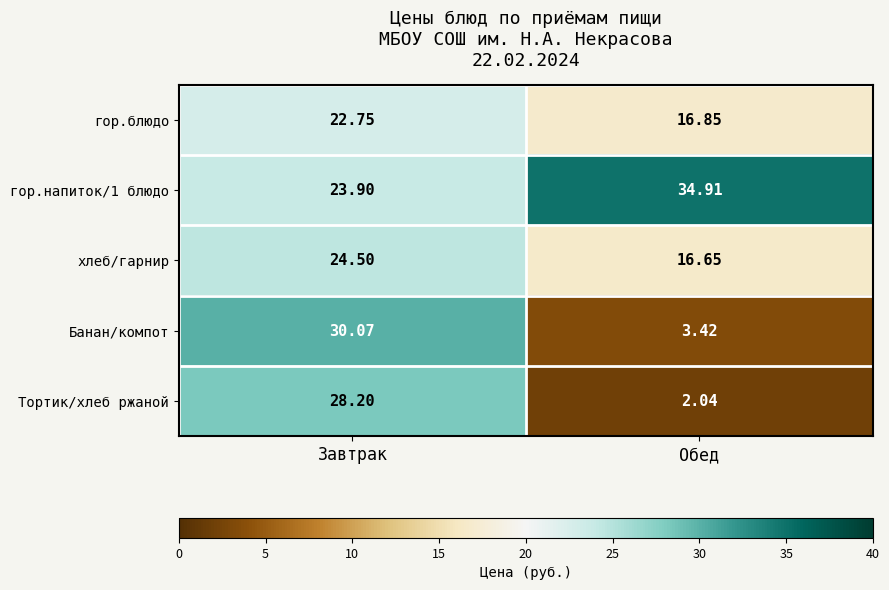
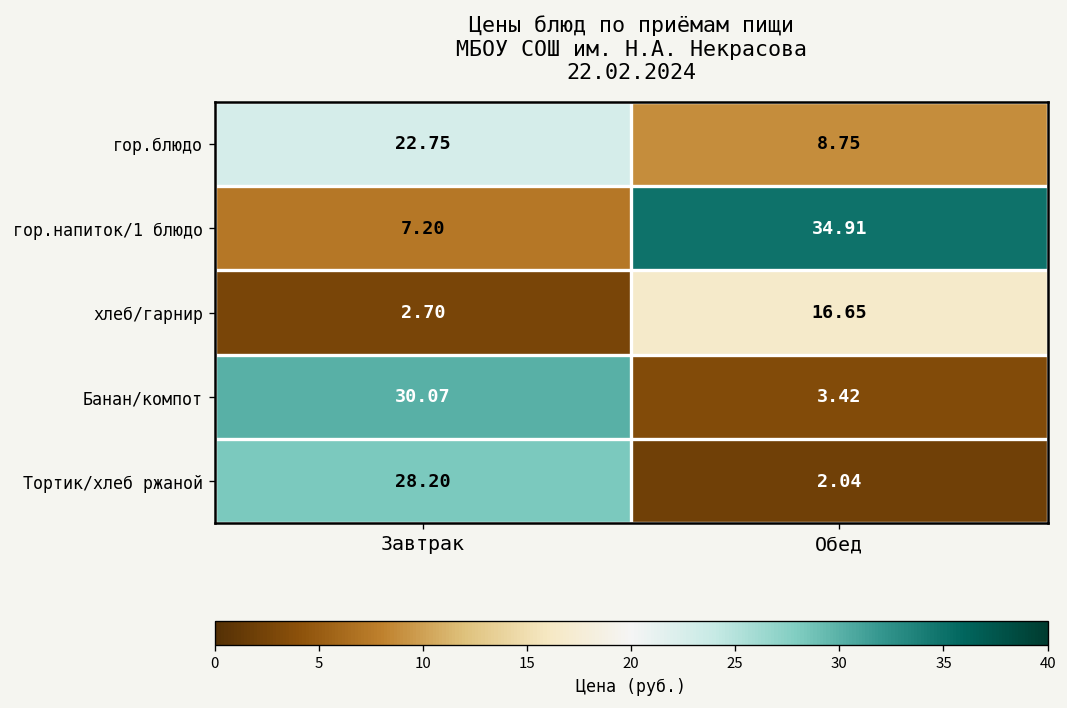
  {
    "гор.блюдо": {
      "Завтрак": 22.75,
-     "Обед": 16.85
+     "Обед": 8.75
    },
    "гор.напиток/1 блюдо": {
-     "Завтрак": 23.90,
+     "Завтрак": 7.20,
      "Обед": 34.91
    },
    "хлеб/гарнир": {
-     "Завтрак": 24.50,
+     "Завтрак": 2.70,
      "Обед": 16.65
    },
    "Банан/компот": {
      "Завтрак": 30.07,
      "Обед": 3.42
    },
    "Тортик/хлеб ржаной": {
      "Завтрак": 28.20,
      "Обед": 2.04
    }
  }
